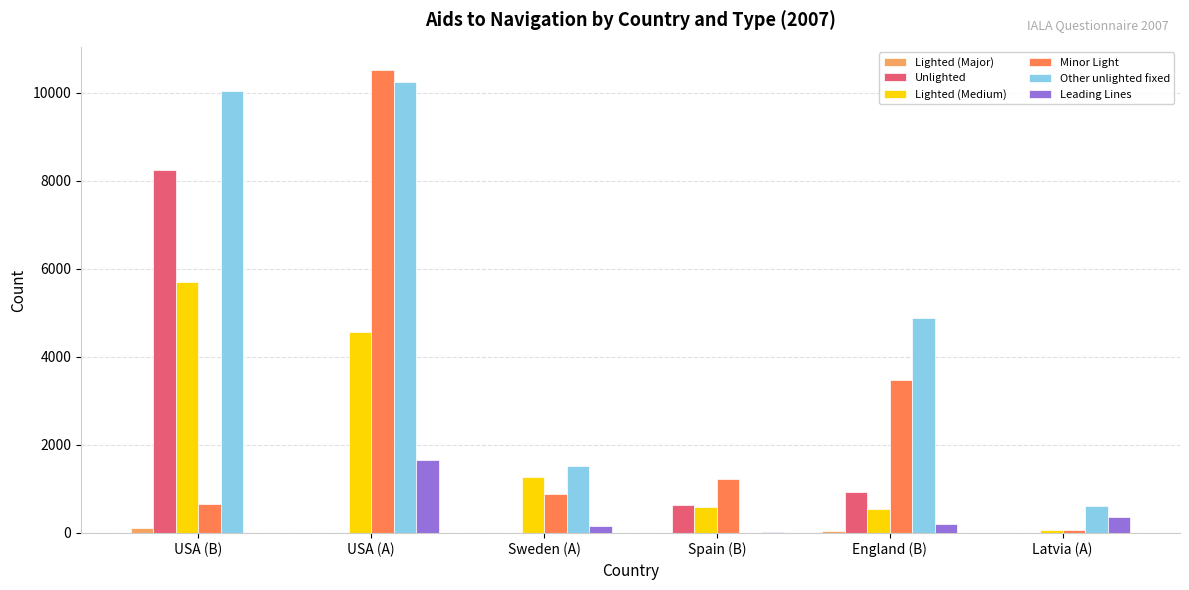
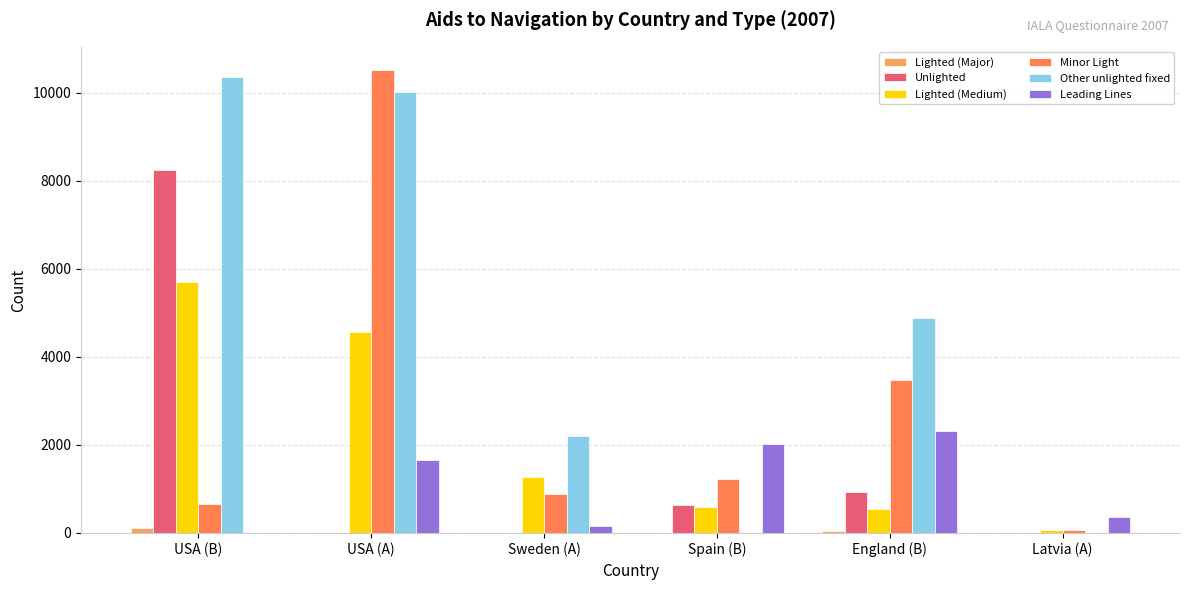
  {
    "Lighted (Medium)": {
      "USA (B)": 5700,
      "USA (A)": 4600,
      "Sweden (A)": 1300,
      "Spain (B)": 600,
      "England (B)": 500,
      "Latvia (A)": 100
    },
    "Other unlighted fixed": {
-     "USA (B)": 10000,
-     "USA (A)": 10200,
-     "Sweden (A)": 1500,
+     "USA (B)": 10400,
+     "USA (A)": 10000,
+     "Sweden (A)": 2200,
      "England (B)": 4900,
-     "Latvia (A)": 600
+     "Latvia (A)": 0
    },
    "Leading Lines": {
      "USA (A)": 1700,
      "Sweden (A)": 200,
-     "Spain (B)": 0,
-     "England (B)": 200,
+     "Spain (B)": 2000,
+     "England (B)": 2300,
      "Latvia (A)": 400
    }
  }
